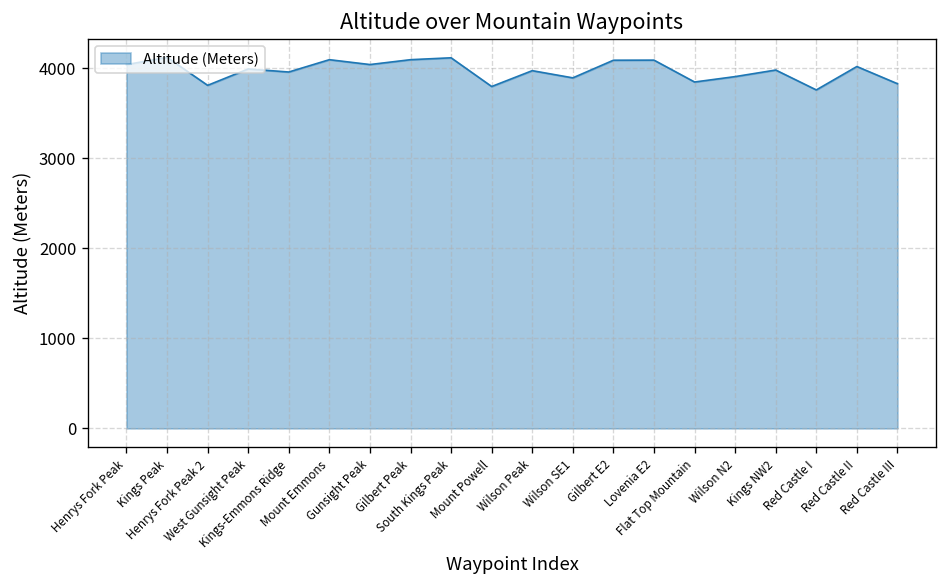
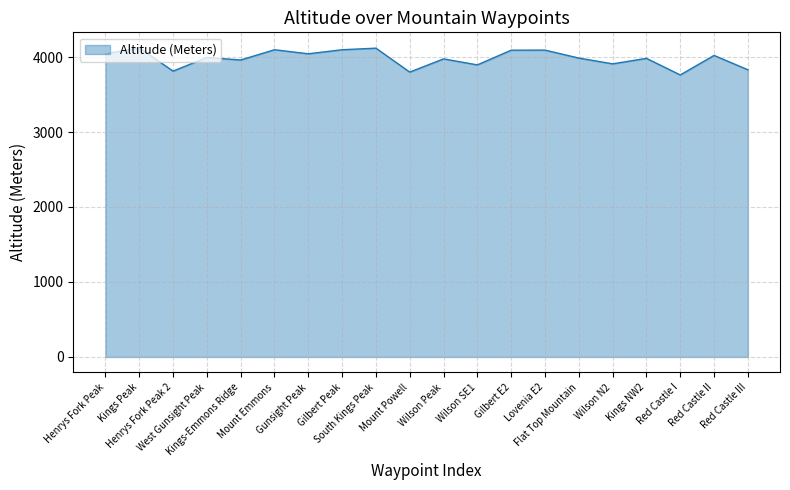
  {
    "Henrys Fork Peak 2": 3800,
    "Kings-Emmons Ridge": 4000,
    "Mount Emmons": 4100,
    "Gunsight Peak": 4000,
    "Gilbert Peak": 4100,
    "South Kings Peak": 4100,
    "Mount Powell": 3800,
    "Wilson Peak": 4000,
    "Wilson SE1": 3900,
    "Gilbert E2": 4100,
    "Lovenia E2": 4100,
-   "Flat Top Mountain": 3800,
+   "Flat Top Mountain": 4000,
    "Wilson N2": 3900,
    "Kings NW2": 4000,
    "Red Castle I": 3800,
    "Red Castle II": 4000,
    "Red Castle III": 3800
  }
